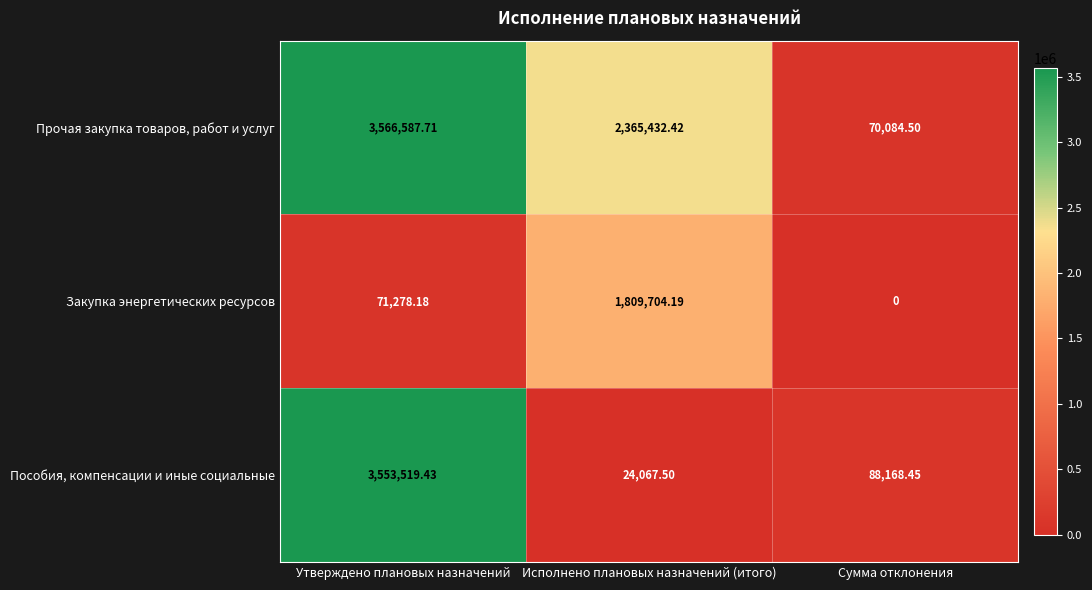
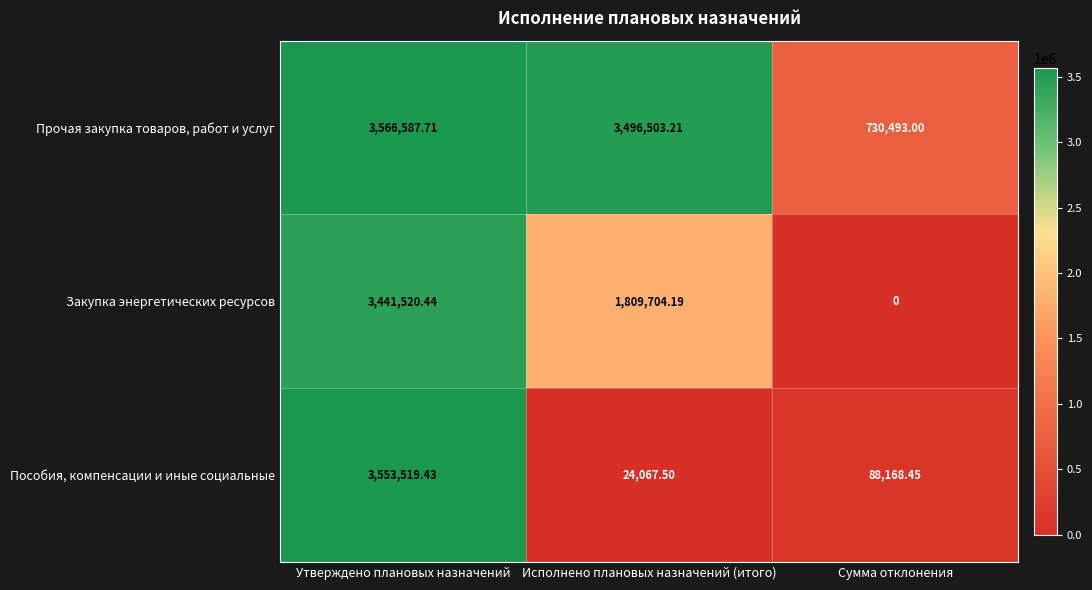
  {
    "Прочая закупка товаров, работ и услуг": {
      "Утверждено плановых назначений": "3,566,587.71",
-     "Исполнено плановых назначений (итого)": "2,365,432.42",
-     "Сумма отклонения": "70,084.50"
+     "Исполнено плановых назначений (итого)": "3,496,503.21",
+     "Сумма отклонения": "730,493.00"
    },
    "Закупка энергетических ресурсов": {
-     "Утверждено плановых назначений": "71,278.18",
+     "Утверждено плановых назначений": "3,441,520.44",
      "Исполнено плановых назначений (итого)": "1,809,704.19",
      "Сумма отклонения": "0"
    },
    "Пособия, компенсации и иные социальные": {
      "Утверждено плановых назначений": "3,553,519.43",
      "Исполнено плановых назначений (итого)": "24,067.50",
      "Сумма отклонения": "88,168.45"
    }
  }
